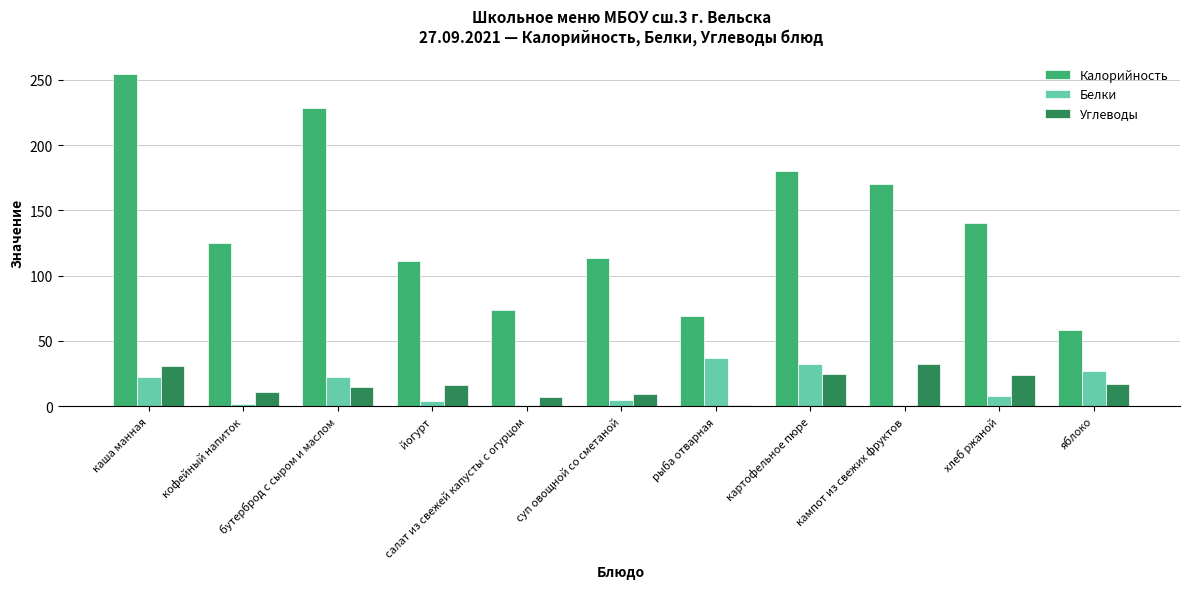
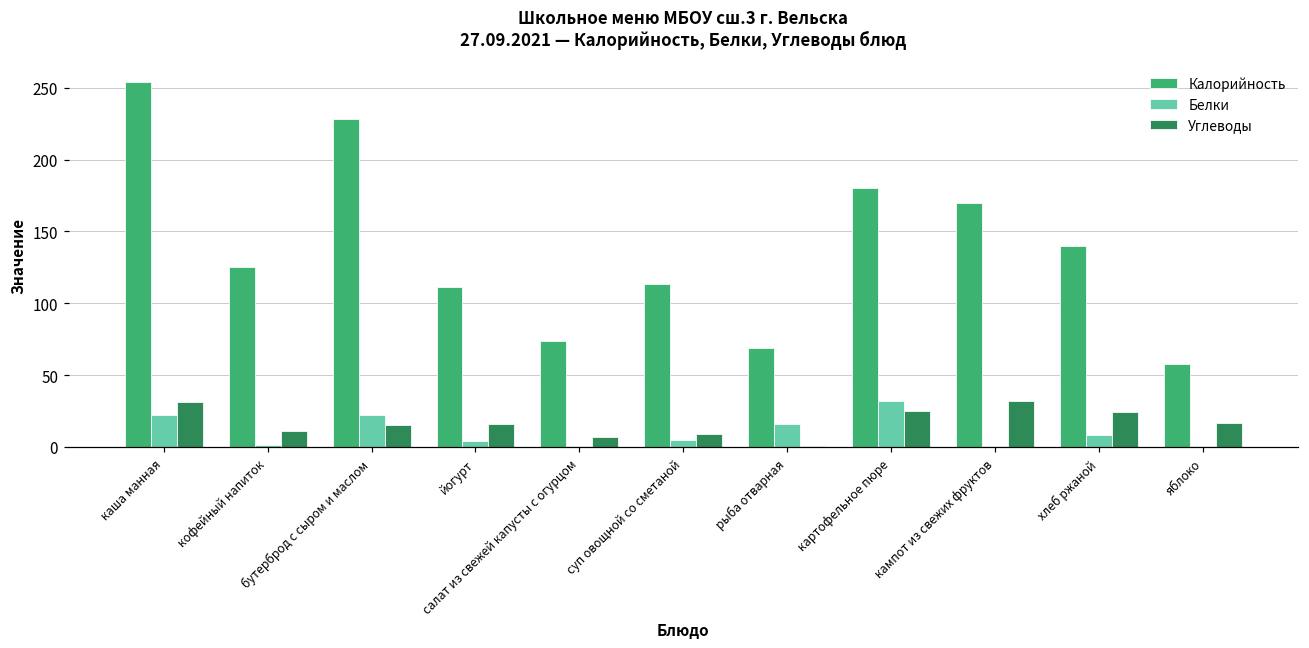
  {
    "Белки": {
      "каша манная": 22,
      "бутерброд с сыром и маслом": 22,
      "йогурт": 4,
      "суп овощной со сметаной": 5,
-     "рыба отварная": 37,
+     "рыба отварная": 16,
      "картофельное пюре": 32,
      "хлеб ржаной": 8,
-     "яблоко": 27
+     "яблоко": 1
    }
  }
